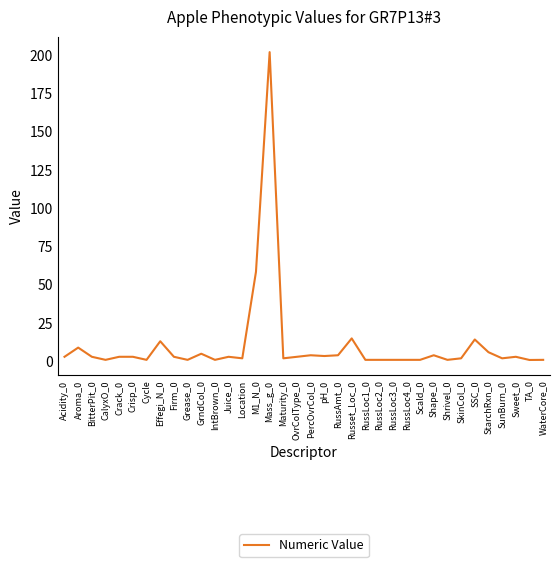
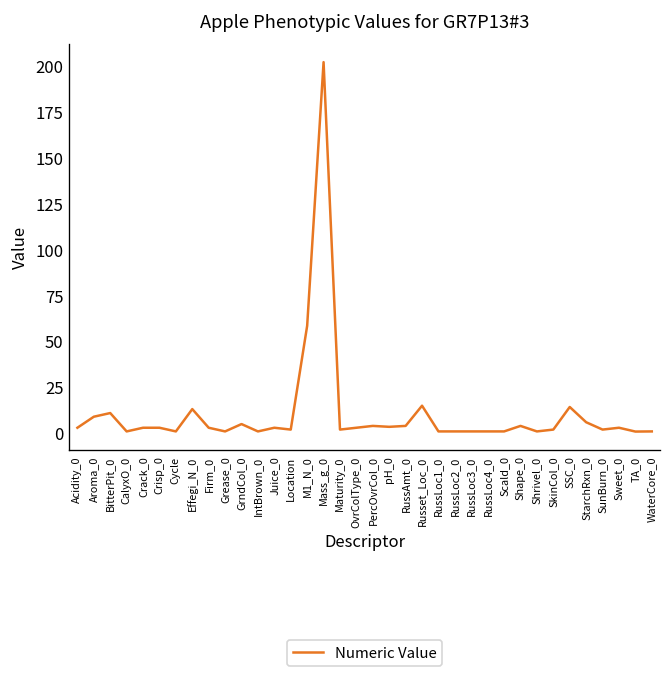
  {
    "Acidity_0": 3,
    "Aroma_0": 9,
-   "BitterPit_0": 3,
+   "BitterPit_0": 11,
    "CalyxO_0": 1,
    "Crack_0": 3,
    "Crisp_0": 3,
    "Cycle": 1,
    "Effegi_N_0": 13,
    "Firm_0": 3,
    "Grease_0": 1,
    "GrndCol_0": 5,
    "IntBrown_0": 1,
    "Juice_0": 3,
    "Location": 2,
    "M1_N_0": 58,
    "Mass_g_0": 202,
    "Maturity_0": 2,
    "OvrColType_0": 3,
    "PercOvrCol_0": 4,
    "pH_0": 4,
    "RussAmt_0": 4,
    "Russet_Loc_0": 15,
    "RussLoc1_0": 1,
    "RussLoc2_0": 1,
    "RussLoc3_0": 1,
    "RussLoc4_0": 1,
    "Scald_0": 1,
    "Shape_0": 4,
    "Shrivel_0": 1,
    "SkinCol_0": 2,
    "SSC_0": 14,
    "StarchRxn_0": 6,
    "SunBurn_0": 2,
    "Sweet_0": 3,
    "TA_0": 1,
    "WaterCore_0": 1
  }
